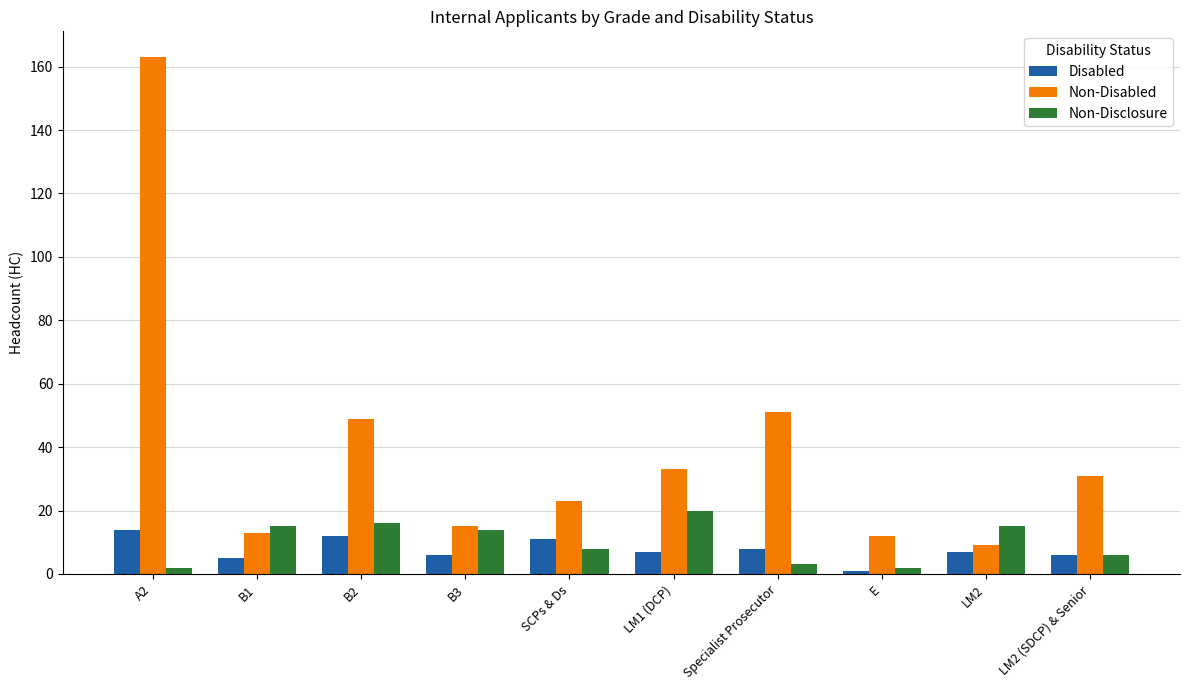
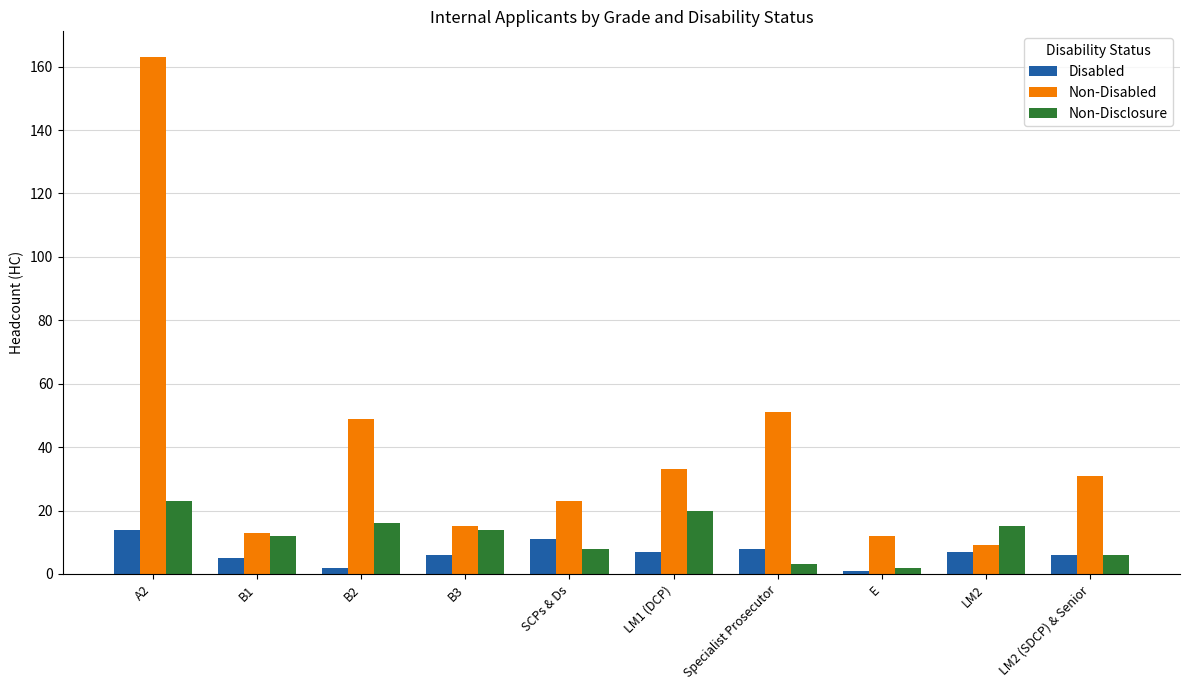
  {
    "Disabled": {
      "A2": 14,
      "B1": 5,
-     "B2": 12,
+     "B2": 2,
      "B3": 6,
      "SCPs & Ds": 11,
      "LM1 (DCP)": 7,
      "Specialist Prosecutor": 8,
      "E": 1,
      "LM2": 7,
      "LM2 (SDCP) & Senior": 6
    },
    "Non-Disabled": {
      "A2": 163,
      "B1": 13,
      "B2": 49,
      "B3": 15,
      "SCPs & Ds": 23,
      "LM1 (DCP)": 33,
      "Specialist Prosecutor": 51,
      "E": 12,
      "LM2": 9,
      "LM2 (SDCP) & Senior": 31
    },
    "Non-Disclosure": {
-     "A2": 2,
-     "B1": 15,
+     "A2": 23,
+     "B1": 12,
      "B2": 16,
      "B3": 14,
      "SCPs & Ds": 8,
      "LM1 (DCP)": 20,
      "Specialist Prosecutor": 3,
      "E": 2,
      "LM2": 15,
      "LM2 (SDCP) & Senior": 6
    }
  }
